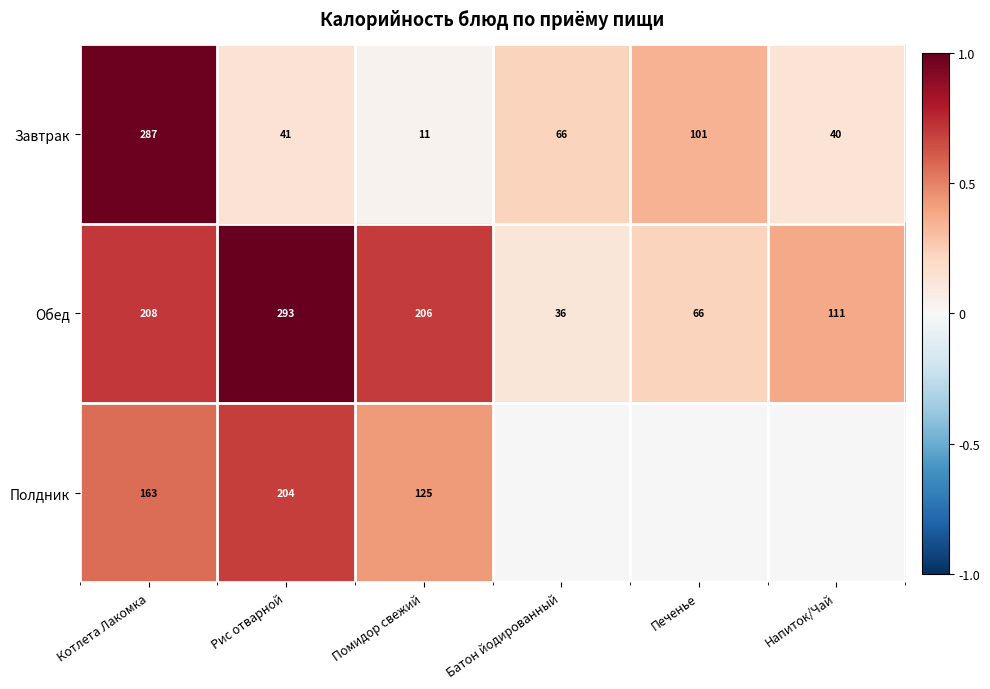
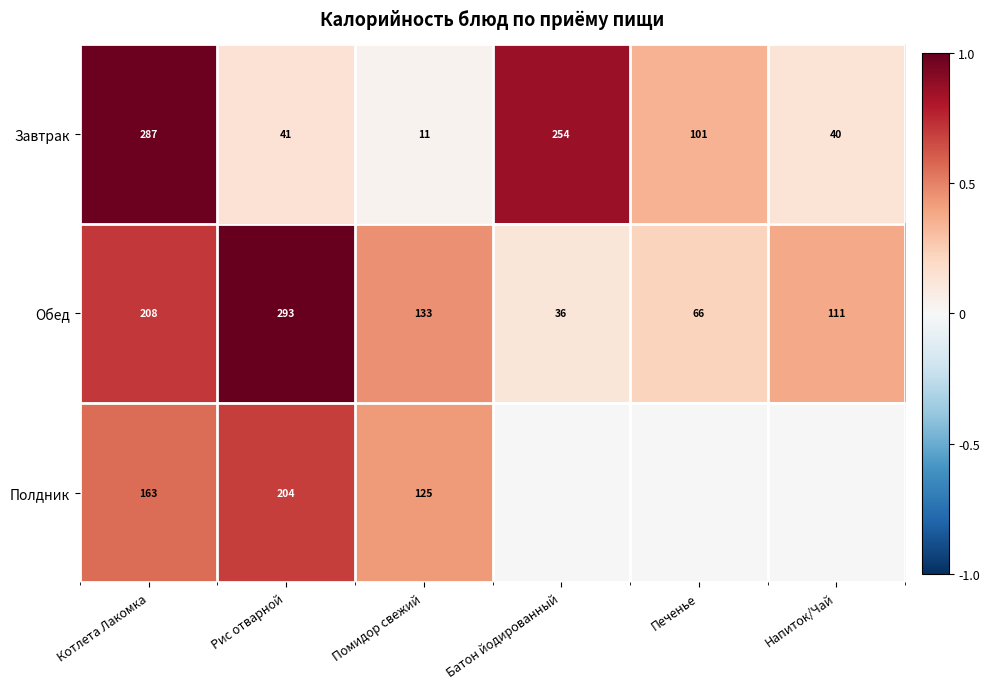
  {
    "Завтрак": {
      "Котлета Лакомка": 287,
      "Рис отварной": 41,
      "Помидор свежий": 11,
-     "Батон йодированный": 66,
+     "Батон йодированный": 254,
      "Печенье": 101,
      "Напиток/Чай": 40
    },
    "Обед": {
      "Котлета Лакомка": 208,
      "Рис отварной": 293,
-     "Помидор свежий": 206,
+     "Помидор свежий": 133,
      "Батон йодированный": 36,
      "Печенье": 66,
      "Напиток/Чай": 111
    },
    "Полдник": {
      "Котлета Лакомка": 163,
      "Рис отварной": 204,
      "Помидор свежий": 125
    }
  }
